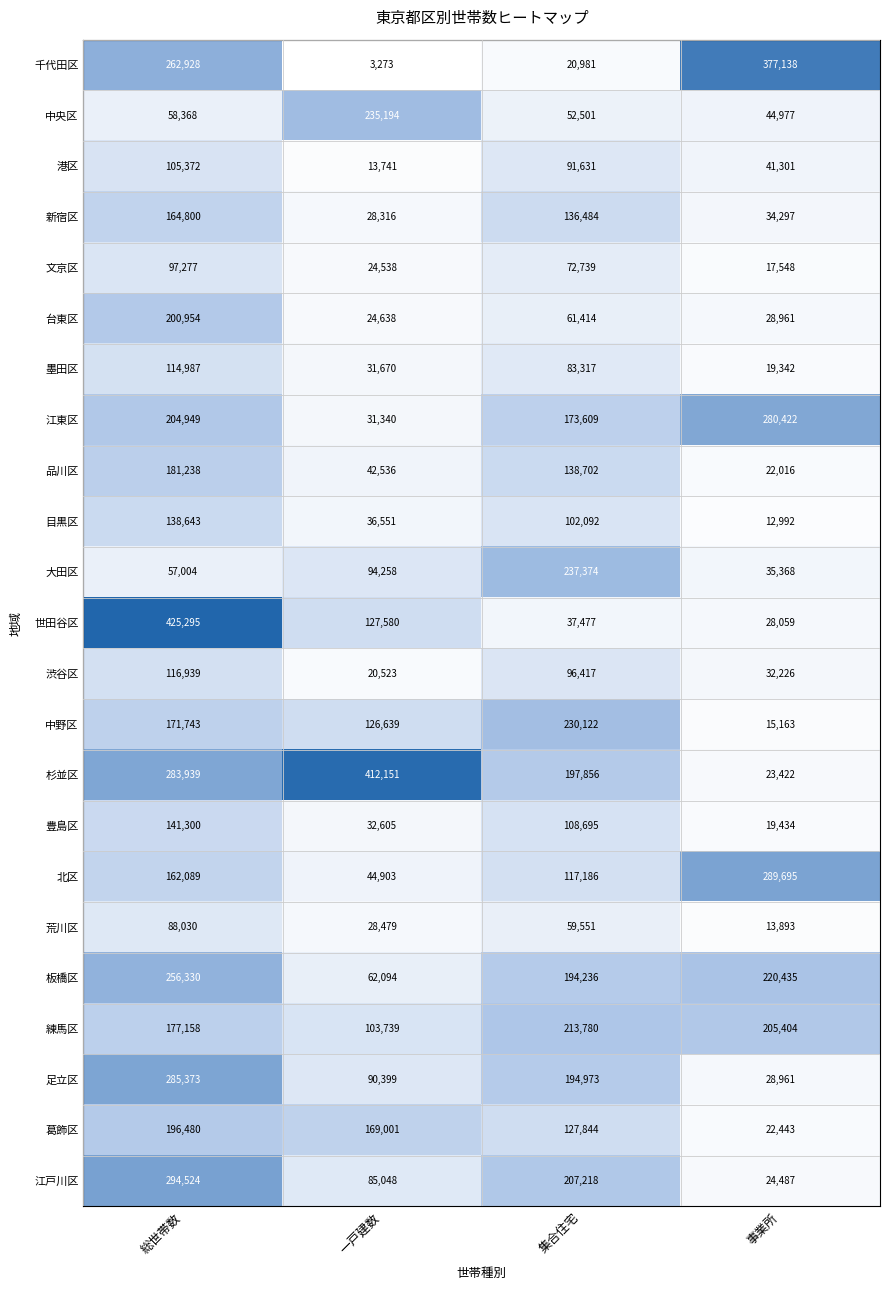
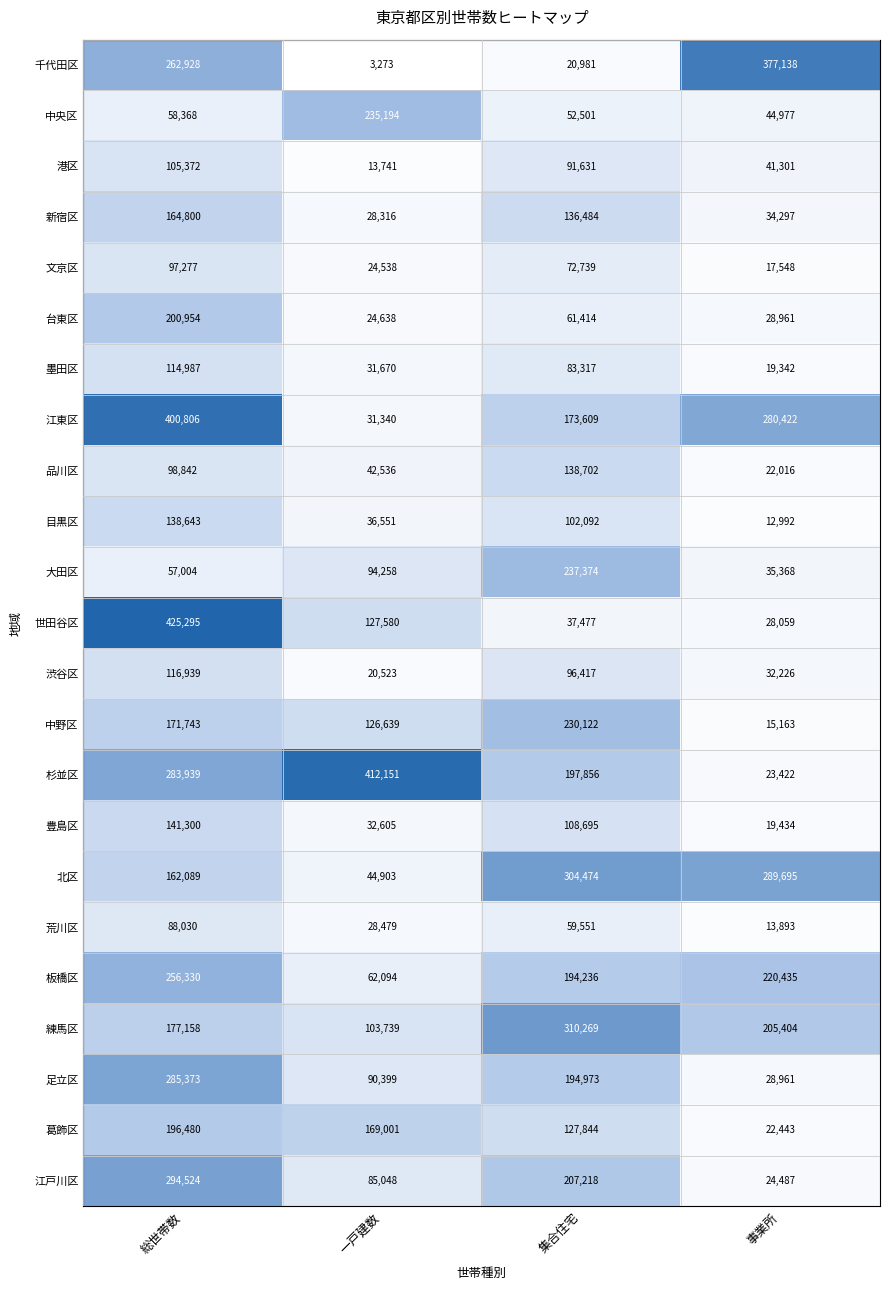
  {
    "千代田区": {
      "総世帯数": "262,928",
      "一戸建数": "3,273",
      "集合住宅": "20,981",
      "事業所": "377,138"
    },
    "中央区": {
      "総世帯数": "58,368",
      "一戸建数": "235,194",
      "集合住宅": "52,501",
      "事業所": "44,977"
    },
    "港区": {
      "総世帯数": "105,372",
      "一戸建数": "13,741",
      "集合住宅": "91,631",
      "事業所": "41,301"
    },
    "新宿区": {
      "総世帯数": "164,800",
      "一戸建数": "28,316",
      "集合住宅": "136,484",
      "事業所": "34,297"
    },
    "文京区": {
      "総世帯数": "97,277",
      "一戸建数": "24,538",
      "集合住宅": "72,739",
      "事業所": "17,548"
    },
    "台東区": {
      "総世帯数": "200,954",
      "一戸建数": "24,638",
      "集合住宅": "61,414",
      "事業所": "28,961"
    },
    "墨田区": {
      "総世帯数": "114,987",
      "一戸建数": "31,670",
      "集合住宅": "83,317",
      "事業所": "19,342"
    },
    "江東区": {
-     "総世帯数": "204,949",
+     "総世帯数": "400,806",
      "一戸建数": "31,340",
      "集合住宅": "173,609",
      "事業所": "280,422"
    },
    "品川区": {
-     "総世帯数": "181,238",
+     "総世帯数": "98,842",
      "一戸建数": "42,536",
      "集合住宅": "138,702",
      "事業所": "22,016"
    },
    "目黒区": {
      "総世帯数": "138,643",
      "一戸建数": "36,551",
      "集合住宅": "102,092",
      "事業所": "12,992"
    },
    "大田区": {
      "総世帯数": "57,004",
      "一戸建数": "94,258",
      "集合住宅": "237,374",
      "事業所": "35,368"
    },
    "世田谷区": {
      "総世帯数": "425,295",
      "一戸建数": "127,580",
      "集合住宅": "37,477",
      "事業所": "28,059"
    },
    "渋谷区": {
      "総世帯数": "116,939",
      "一戸建数": "20,523",
      "集合住宅": "96,417",
      "事業所": "32,226"
    },
    "中野区": {
      "総世帯数": "171,743",
      "一戸建数": "126,639",
      "集合住宅": "230,122",
      "事業所": "15,163"
    },
    "杉並区": {
      "総世帯数": "283,939",
      "一戸建数": "412,151",
      "集合住宅": "197,856",
      "事業所": "23,422"
    },
    "豊島区": {
      "総世帯数": "141,300",
      "一戸建数": "32,605",
      "集合住宅": "108,695",
      "事業所": "19,434"
    },
    "北区": {
      "総世帯数": "162,089",
      "一戸建数": "44,903",
-     "集合住宅": "117,186",
+     "集合住宅": "304,474",
      "事業所": "289,695"
    },
    "荒川区": {
      "総世帯数": "88,030",
      "一戸建数": "28,479",
      "集合住宅": "59,551",
      "事業所": "13,893"
    },
    "板橋区": {
      "総世帯数": "256,330",
      "一戸建数": "62,094",
      "集合住宅": "194,236",
      "事業所": "220,435"
    },
    "練馬区": {
      "総世帯数": "177,158",
      "一戸建数": "103,739",
-     "集合住宅": "213,780",
+     "集合住宅": "310,269",
      "事業所": "205,404"
    },
    "足立区": {
      "総世帯数": "285,373",
      "一戸建数": "90,399",
      "集合住宅": "194,973",
      "事業所": "28,961"
    },
    "葛飾区": {
      "総世帯数": "196,480",
      "一戸建数": "169,001",
      "集合住宅": "127,844",
      "事業所": "22,443"
    },
    "江戸川区": {
      "総世帯数": "294,524",
      "一戸建数": "85,048",
      "集合住宅": "207,218",
      "事業所": "24,487"
    }
  }
